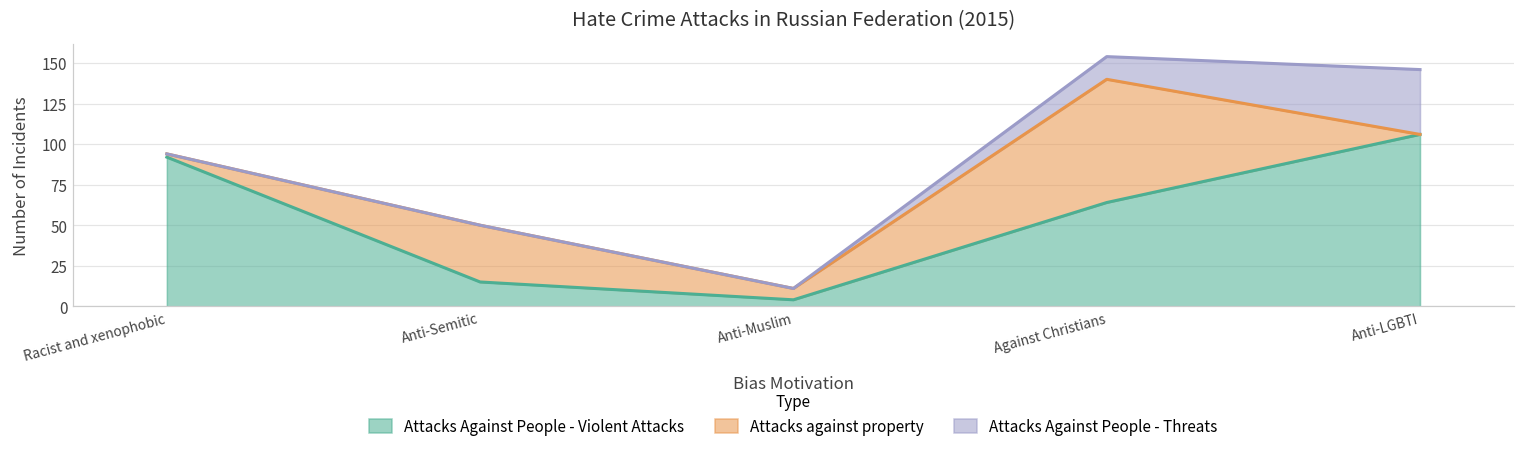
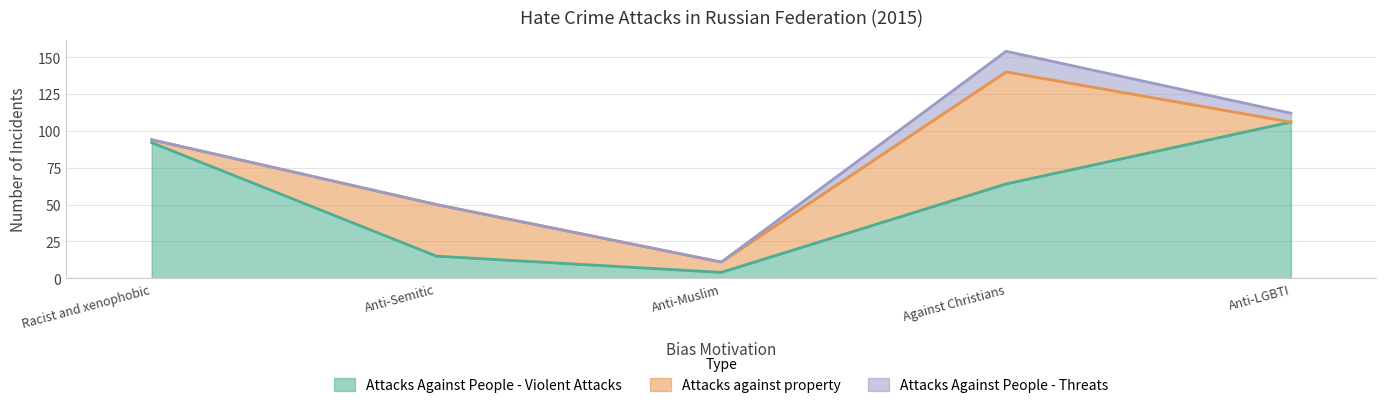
  {
    "Attacks Against People - Violent Attacks": {
      "Racist and xenophobic": 92,
      "Anti-Semitic": 15,
      "Anti-Muslim": 4,
      "Against Christians": 64
    },
    "Attacks against property": {
      "Against Christians": 76
    },
    "Attacks Against People - Threats": {
      "Against Christians": 14,
-     "Anti-LGBTI": 40
+     "Anti-LGBTI": 6
    }
  }
